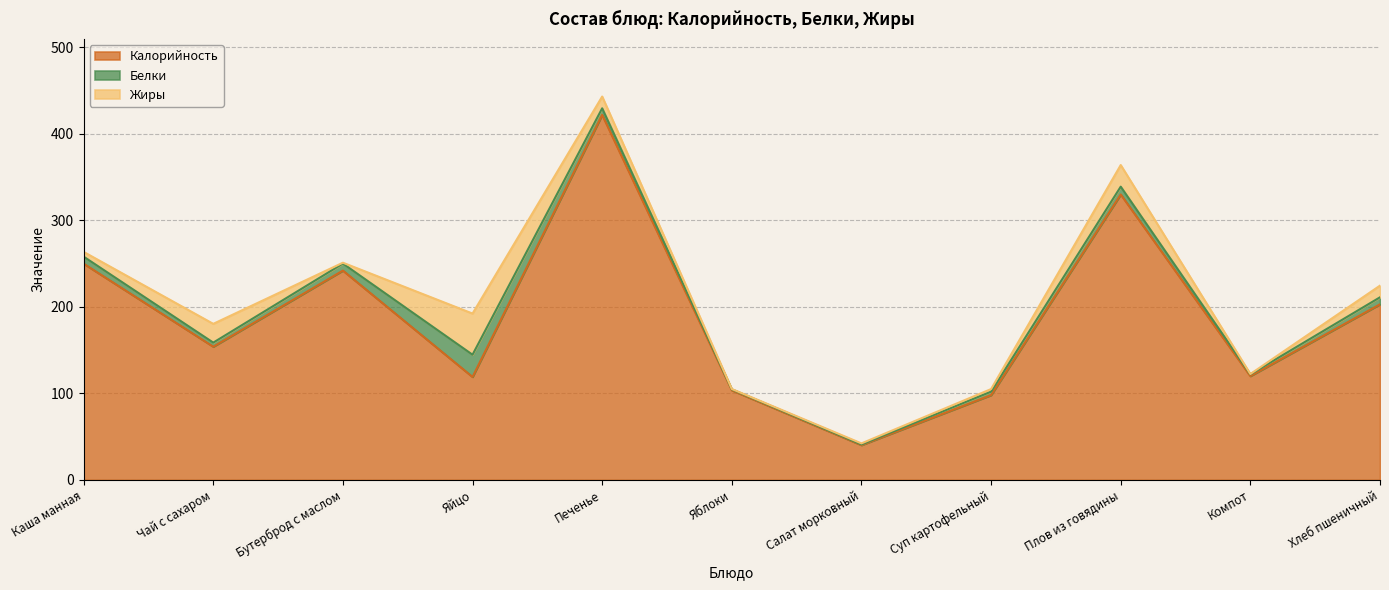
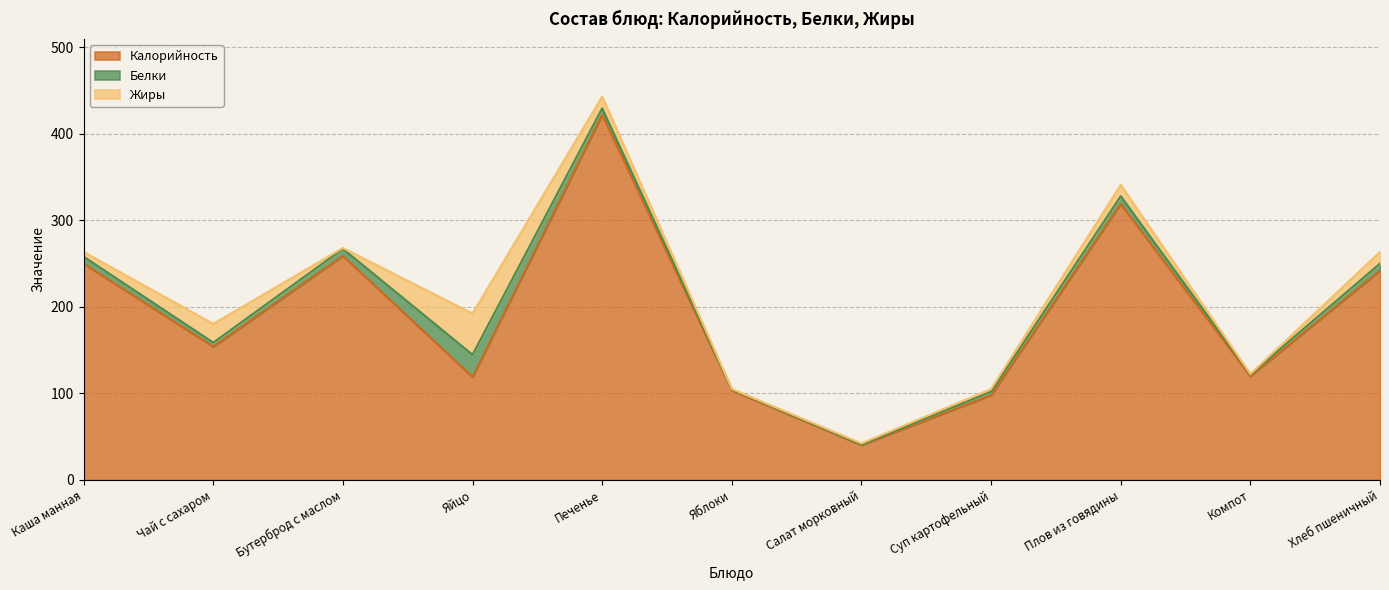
  {
    "Калорийность": {
      "Каша манная": 250,
      "Чай с сахаром": 150,
-     "Бутерброд с маслом": 240,
+     "Бутерброд с маслом": 260,
      "Яйцо": 120,
      "Печенье": 420,
      "Суп картофельный": 100,
-     "Плов из говядины": 330,
-     "Хлеб пшеничный": 200
+     "Плов из говядины": 320,
+     "Хлеб пшеничный": 240
    },
    "Белки": {
      "Каша манная": 10,
      "Чай с сахаром": 0,
      "Яйцо": 30,
      "Печенье": 10,
      "Суп картофельный": 0,
      "Плов из говядины": 10,
      "Хлеб пшеничный": 10
    },
    "Жиры": {
      "Каша манная": 10,
      "Чай с сахаром": 20,
      "Яйцо": 50,
      "Печенье": 10,
      "Суп картофельный": 0,
-     "Плов из говядины": 30,
+     "Плов из говядины": 10,
      "Хлеб пшеничный": 10
    }
  }
